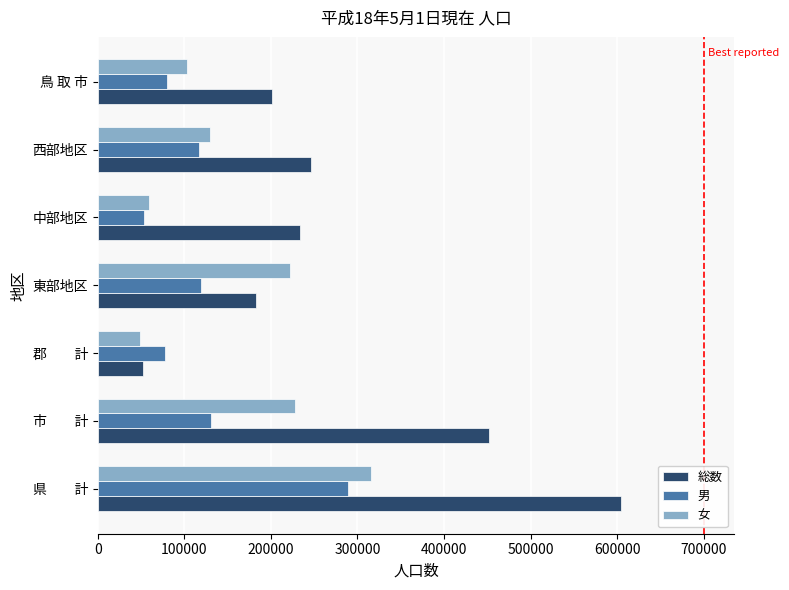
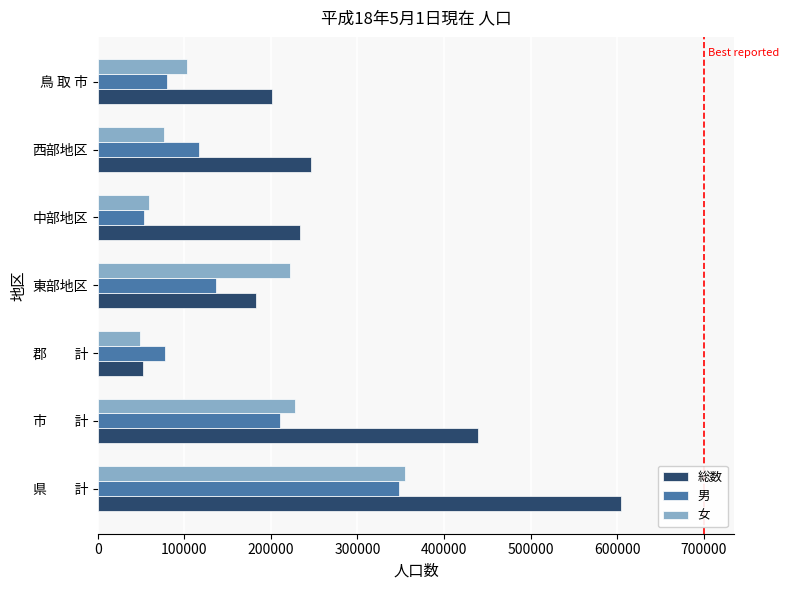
  {
    "総数": {
      "鳥 取 市": 200000,
      "西部地区": 250000,
      "中部地区": 230000,
      "東部地区": 180000,
      "郡 計": 50000,
-     "市 計": 450000,
+     "市 計": 440000,
      "県 計": 600000
    },
    "男": {
      "鳥 取 市": 80000,
      "西部地区": 120000,
      "中部地区": 50000,
-     "東部地区": 120000,
+     "東部地区": 140000,
      "郡 計": 80000,
-     "市 計": 130000,
-     "県 計": 290000
+     "市 計": 210000,
+     "県 計": 350000
    },
    "女": {
      "鳥 取 市": 100000,
-     "西部地区": 130000,
+     "西部地区": 80000,
      "中部地区": 60000,
      "東部地区": 220000,
      "郡 計": 50000,
      "市 計": 230000,
-     "県 計": 320000
+     "県 計": 350000
    }
  }
